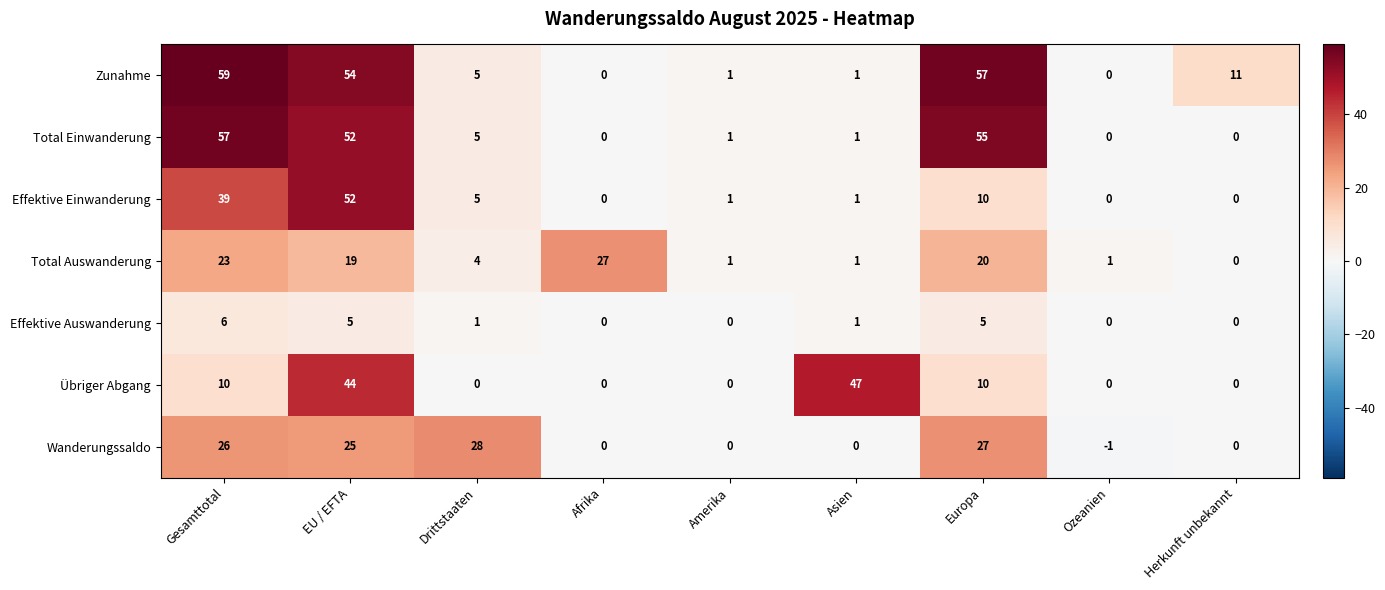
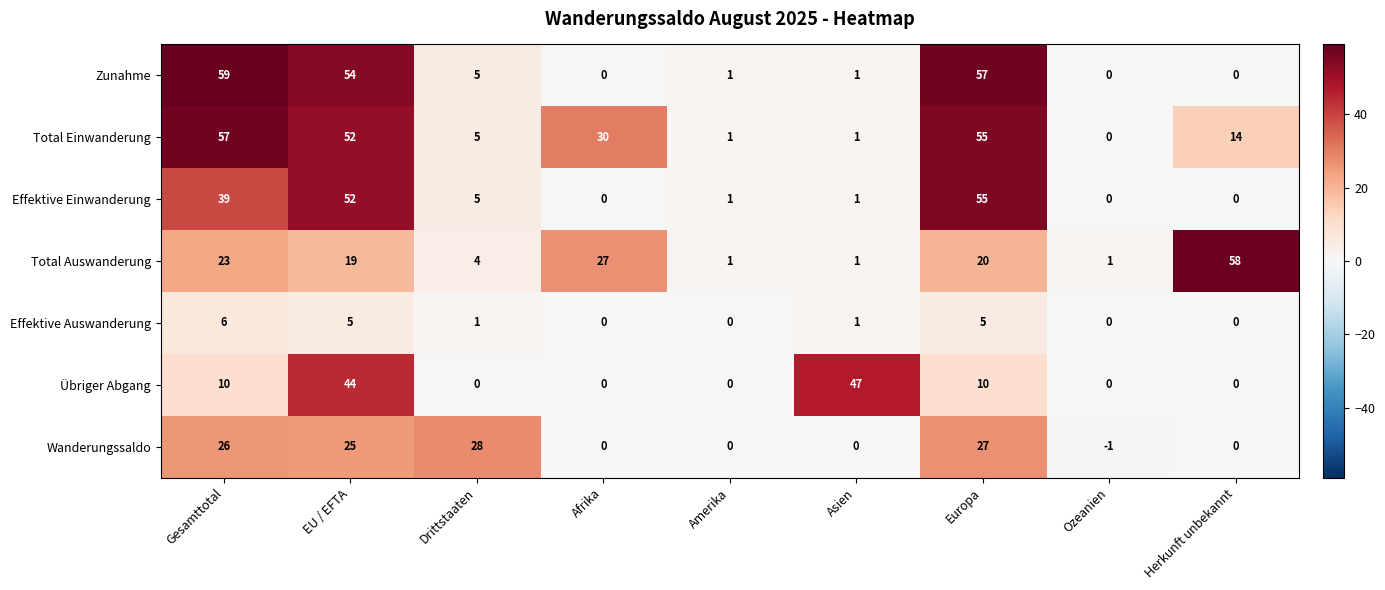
  {
    "Zunahme": {
      "Gesamttotal": 59,
      "EU / EFTA": 54,
      "Drittstaaten": 5,
      "Afrika": 0,
      "Amerika": 1,
      "Asien": 1,
      "Europa": 57,
      "Ozeanien": 0,
-     "Herkunft unbekannt": 11
+     "Herkunft unbekannt": 0
    },
    "Total Einwanderung": {
      "Gesamttotal": 57,
      "EU / EFTA": 52,
      "Drittstaaten": 5,
-     "Afrika": 0,
+     "Afrika": 30,
      "Amerika": 1,
      "Asien": 1,
      "Europa": 55,
      "Ozeanien": 0,
-     "Herkunft unbekannt": 0
+     "Herkunft unbekannt": 14
    },
    "Effektive Einwanderung": {
      "Gesamttotal": 39,
      "EU / EFTA": 52,
      "Drittstaaten": 5,
      "Afrika": 0,
      "Amerika": 1,
      "Asien": 1,
-     "Europa": 10,
+     "Europa": 55,
      "Ozeanien": 0,
      "Herkunft unbekannt": 0
    },
    "Total Auswanderung": {
      "Gesamttotal": 23,
      "EU / EFTA": 19,
      "Drittstaaten": 4,
      "Afrika": 27,
      "Amerika": 1,
      "Asien": 1,
      "Europa": 20,
      "Ozeanien": 1,
-     "Herkunft unbekannt": 0
+     "Herkunft unbekannt": 58
    },
    "Effektive Auswanderung": {
      "Gesamttotal": 6,
      "EU / EFTA": 5,
      "Drittstaaten": 1,
      "Afrika": 0,
      "Amerika": 0,
      "Asien": 1,
      "Europa": 5,
      "Ozeanien": 0,
      "Herkunft unbekannt": 0
    },
    "Übriger Abgang": {
      "Gesamttotal": 10,
      "EU / EFTA": 44,
      "Drittstaaten": 0,
      "Afrika": 0,
      "Amerika": 0,
      "Asien": 47,
      "Europa": 10,
      "Ozeanien": 0,
      "Herkunft unbekannt": 0
    },
    "Wanderungssaldo": {
      "Gesamttotal": 26,
      "EU / EFTA": 25,
      "Drittstaaten": 28,
      "Afrika": 0,
      "Amerika": 0,
      "Asien": 0,
      "Europa": 27,
      "Ozeanien": -1,
      "Herkunft unbekannt": 0
    }
  }
